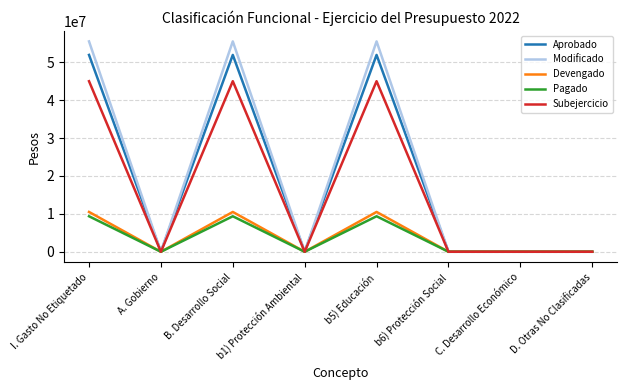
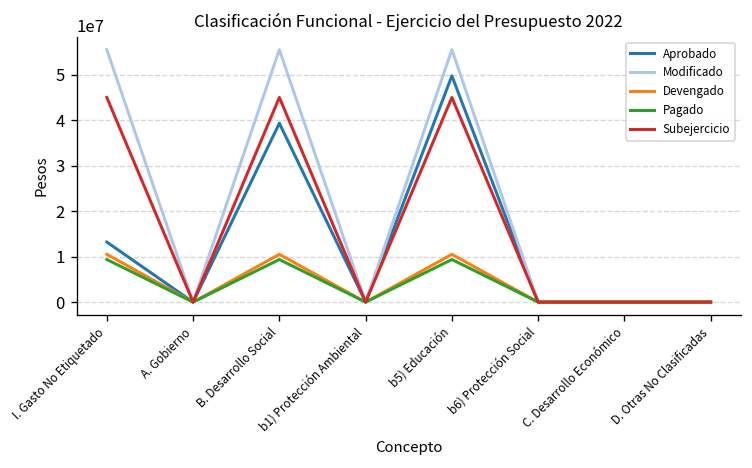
  {
    "Aprobado": {
-     "I. Gasto No Etiquetado": 52000000,
-     "B. Desarrollo Social": 52000000,
-     "b5) Educación": 52000000
+     "I. Gasto No Etiquetado": 13000000,
+     "B. Desarrollo Social": 39000000,
+     "b5) Educación": 50000000
    },
    "Modificado": {
      "I. Gasto No Etiquetado": 56000000,
      "B. Desarrollo Social": 56000000,
      "b5) Educación": 56000000
    },
    "Devengado": {
      "I. Gasto No Etiquetado": 11000000,
      "B. Desarrollo Social": 11000000,
      "b5) Educación": 11000000
    },
    "Pagado": {
      "I. Gasto No Etiquetado": 9000000,
      "B. Desarrollo Social": 9000000,
      "b5) Educación": 9000000
    },
    "Subejercicio": {
      "I. Gasto No Etiquetado": 45000000,
      "B. Desarrollo Social": 45000000,
      "b5) Educación": 45000000
    }
  }
